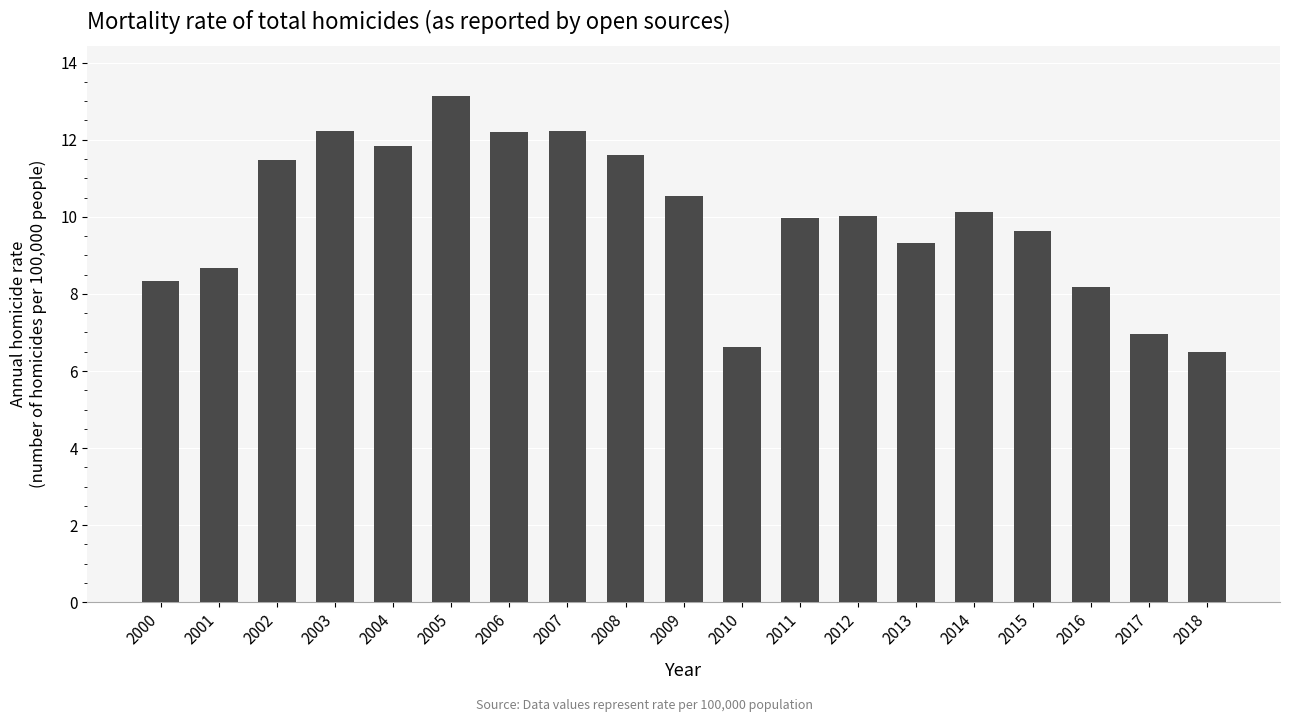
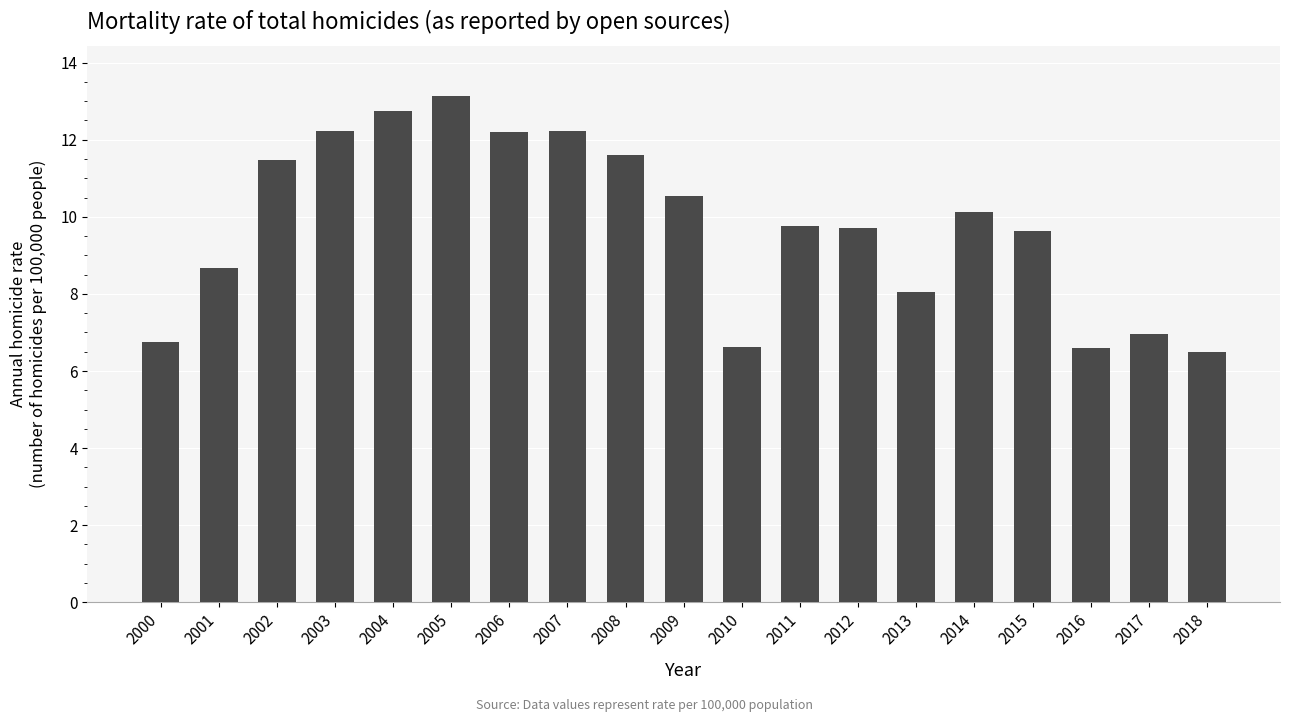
  {
-   "2000": 8.3,
+   "2000": 6.7,
    "2001": 8.7,
    "2002": 11.5,
    "2003": 12.2,
-   "2004": 11.8,
+   "2004": 12.7,
    "2005": 13.1,
    "2006": 12.2,
    "2007": 12.2,
    "2008": 11.6,
    "2009": 10.5,
    "2010": 6.6,
-   "2011": 10.0,
-   "2012": 10.0,
-   "2013": 9.3,
+   "2011": 9.8,
+   "2012": 9.7,
+   "2013": 8.0,
    "2014": 10.1,
    "2015": 9.6,
-   "2016": 8.2,
+   "2016": 6.6,
    "2017": 7.0,
    "2018": 6.5
  }
